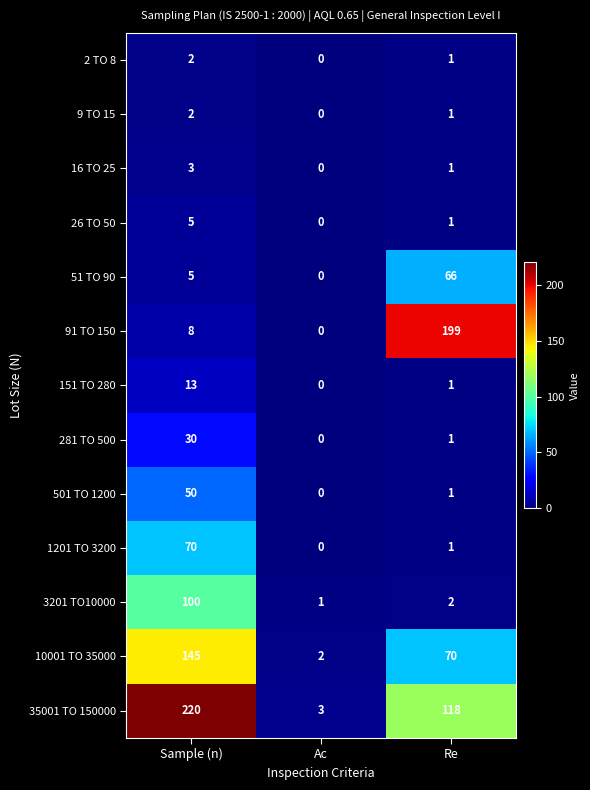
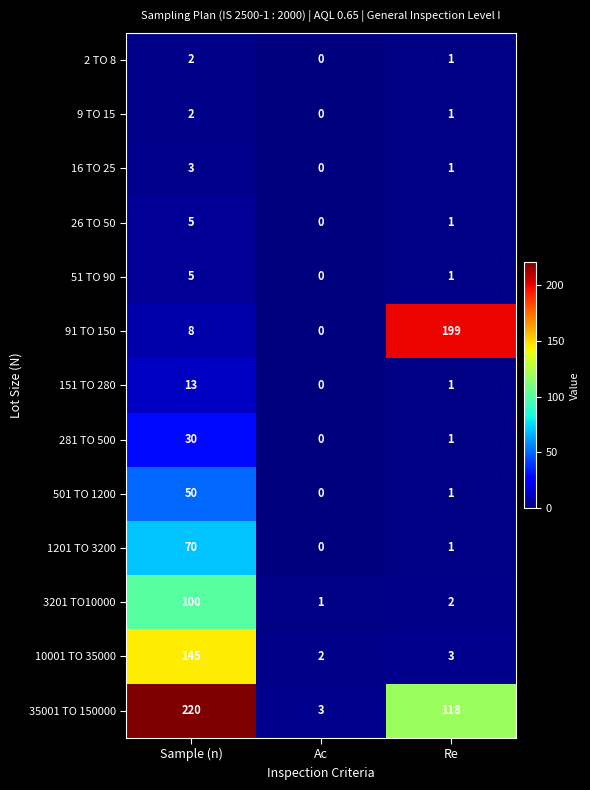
  {
    "2 TO 8": {
      "Sample (n)": 2,
      "Ac": 0,
      "Re": 1
    },
    "9 TO 15": {
      "Sample (n)": 2,
      "Ac": 0,
      "Re": 1
    },
    "16 TO 25": {
      "Sample (n)": 3,
      "Ac": 0,
      "Re": 1
    },
    "26 TO 50": {
      "Sample (n)": 5,
      "Ac": 0,
      "Re": 1
    },
    "51 TO 90": {
      "Sample (n)": 5,
      "Ac": 0,
-     "Re": 66
+     "Re": 1
    },
    "91 TO 150": {
      "Sample (n)": 8,
      "Ac": 0,
      "Re": 199
    },
    "151 TO 280": {
      "Sample (n)": 13,
      "Ac": 0,
      "Re": 1
    },
    "281 TO 500": {
      "Sample (n)": 30,
      "Ac": 0,
      "Re": 1
    },
    "501 TO 1200": {
      "Sample (n)": 50,
      "Ac": 0,
      "Re": 1
    },
    "1201 TO 3200": {
      "Sample (n)": 70,
      "Ac": 0,
      "Re": 1
    },
    "3201 TO10000": {
      "Sample (n)": 100,
      "Ac": 1,
      "Re": 2
    },
    "10001 TO 35000": {
      "Sample (n)": 145,
      "Ac": 2,
-     "Re": 70
+     "Re": 3
    },
    "35001 TO 150000": {
      "Sample (n)": 220,
      "Ac": 3,
      "Re": 118
    }
  }
